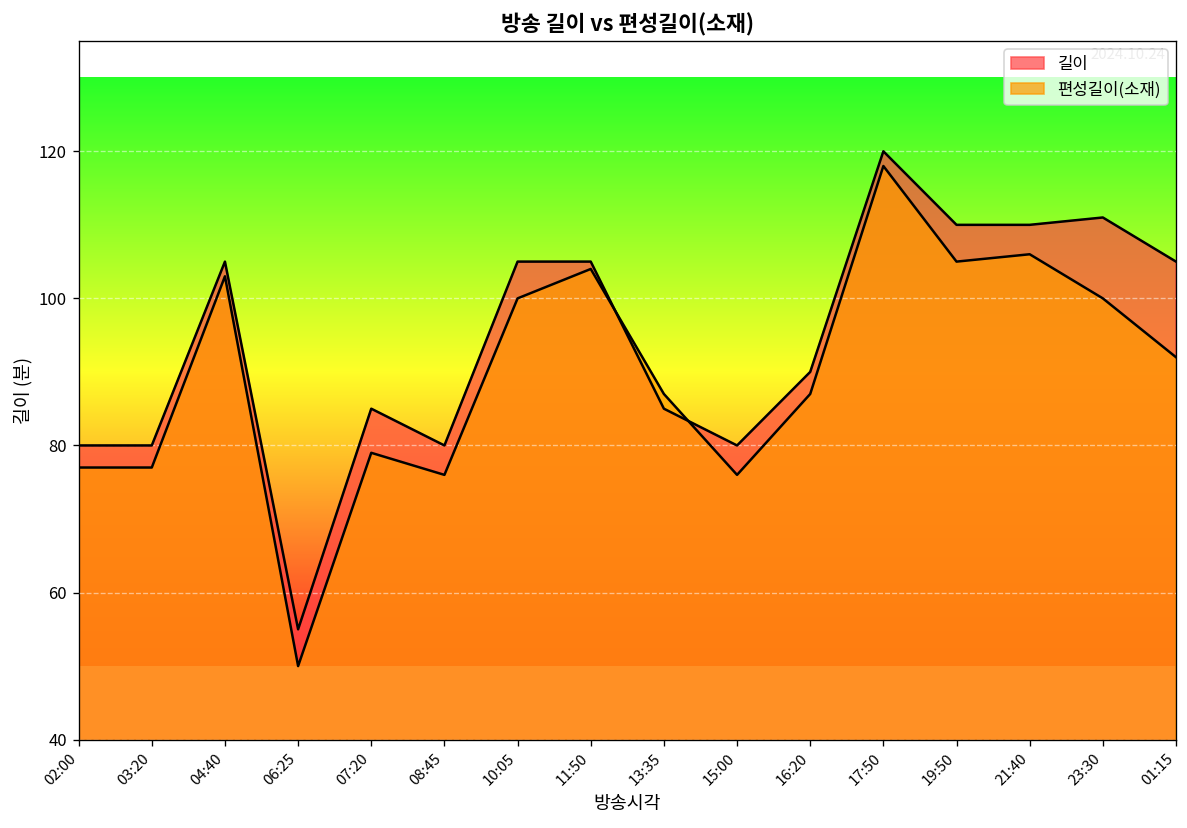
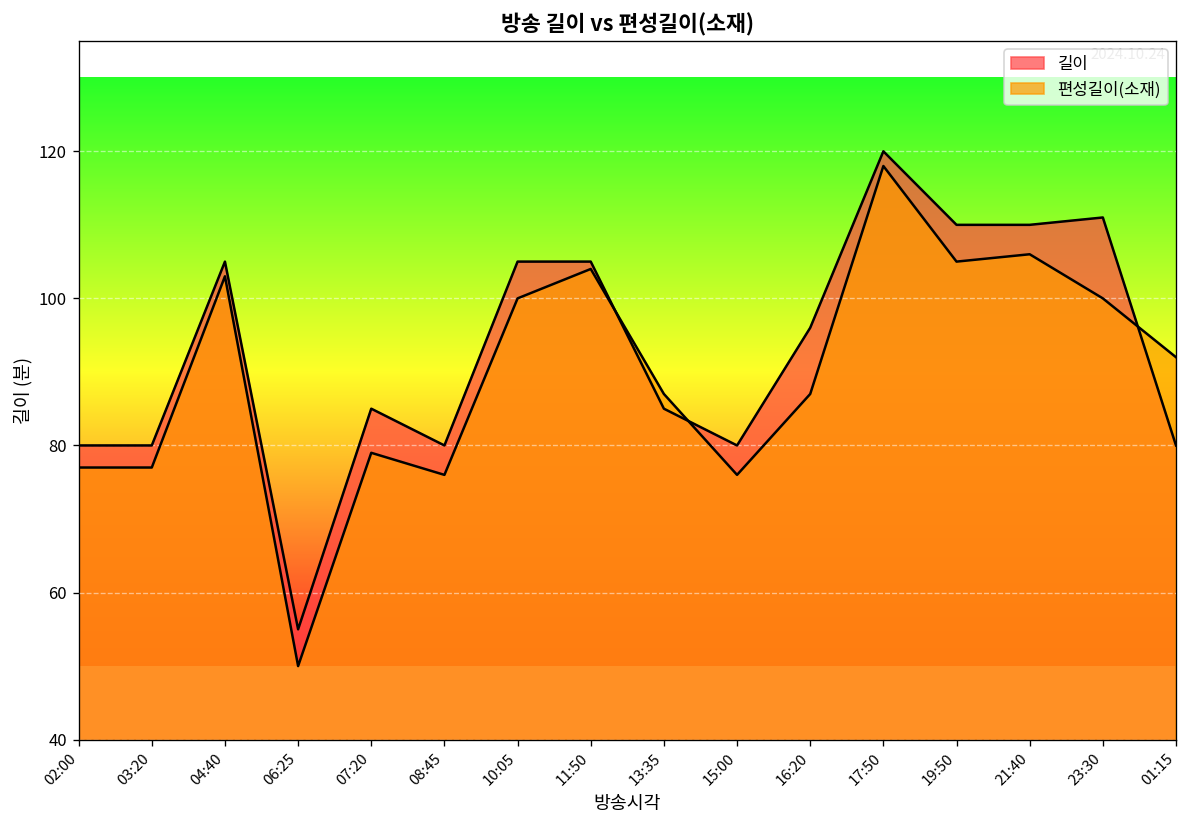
  {
    "길이": {
      "02:00": 80,
      "03:20": 80,
      "04:40": 105,
      "06:25": 55,
      "07:20": 85,
      "08:45": 80,
      "10:05": 105,
      "11:50": 105,
      "13:35": 85,
      "15:00": 80,
-     "16:20": 90,
+     "16:20": 96,
      "17:50": 120,
      "19:50": 110,
      "21:40": 110,
      "23:30": 111,
-     "01:15": 105
+     "01:15": 80
    },
    "편성길이(소재)": {
      "02:00": 77,
      "03:20": 77,
      "04:40": 103,
      "06:25": 50,
      "07:20": 79,
      "08:45": 76,
      "10:05": 100,
      "11:50": 104,
      "13:35": 87,
      "15:00": 76,
      "16:20": 87,
      "17:50": 118,
      "19:50": 105,
      "21:40": 106,
      "23:30": 100,
      "01:15": 92
    }
  }
